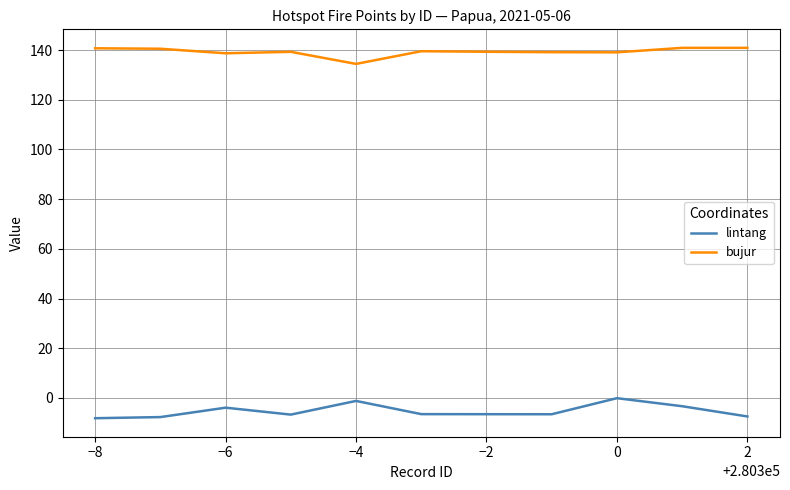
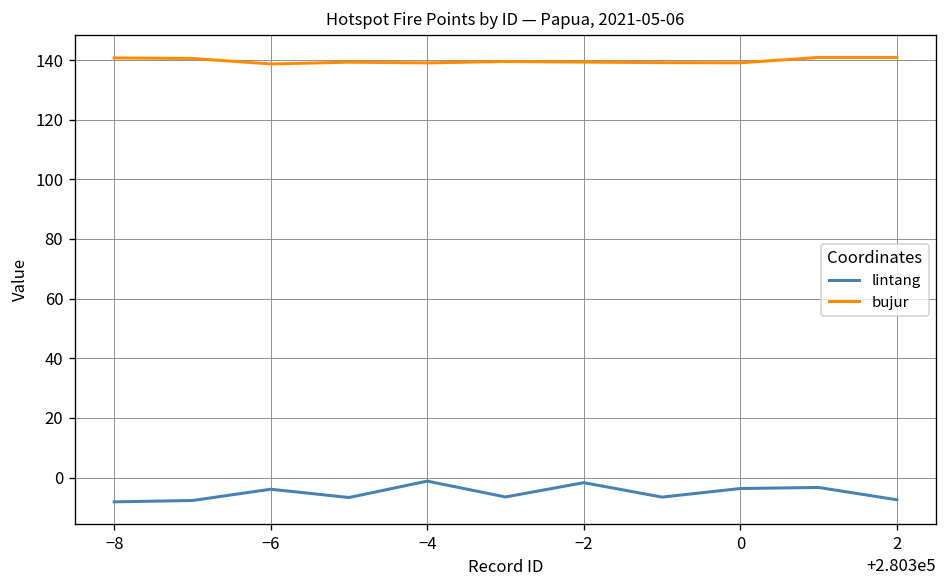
  {
    "lintang": {
      "−8": -8,
      "−6": -4,
      "−4": -1,
-     "−2": -7,
-     "0": 0,
+     "−2": -2,
+     "0": -4,
      "2": -7
    },
    "bujur": {
      "−8": 141,
      "−6": 139,
-     "−4": 134,
+     "−4": 139,
      "−2": 139,
      "0": 139,
      "2": 141
    }
  }
